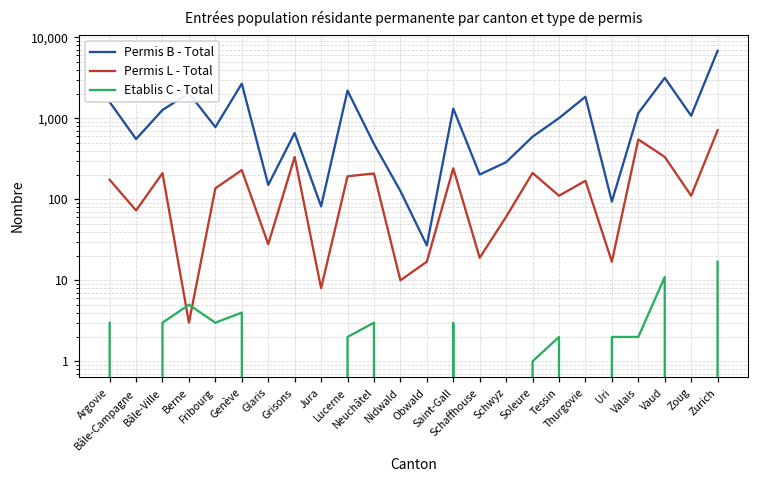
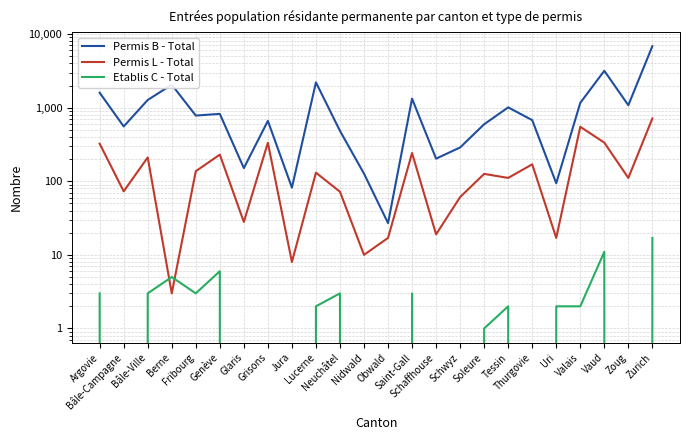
  {
    "Permis B - Total": {
      "Argovie": "1,600",
      "Bâle-Campagne": "600",
      "Bâle-Ville": "1,300",
      "Fribourg": "800",
-     "Genève": "2,700",
+     "Genève": "800",
      "Glaris": "150",
      "Grisons": "700",
      "Jura": "80",
      "Lucerne": "2,200",
      "Neuchâtel": "500",
      "Nidwald": "130",
      "Obwald": "27",
      "Saint-Gall": "1,300",
      "Schaffhouse": "200",
      "Schwyz": "290",
      "Soleure": "600",
      "Tessin": "1,000",
-     "Thurgovie": "1,900",
+     "Thurgovie": "700",
      "Uri": "90",
      "Valais": "1,200",
      "Vaud": "3,200",
      "Zoug": "1,100",
      "Zurich": "7,000"
    },
    "Permis L - Total": {
-     "Argovie": "180",
+     "Argovie": "300",
      "Bâle-Campagne": "70",
      "Bâle-Ville": "210",
      "Berne": "3",
      "Fribourg": "140",
      "Genève": "230",
      "Glaris": "28",
      "Grisons": "300",
      "Jura": "8",
-     "Lucerne": "190",
-     "Neuchâtel": "210",
+     "Lucerne": "130",
+     "Neuchâtel": "70",
      "Nidwald": "10",
      "Obwald": "17",
      "Saint-Gall": "240",
      "Schaffhouse": "19",
      "Schwyz": "60",
-     "Soleure": "210",
+     "Soleure": "130",
      "Tessin": "110",
      "Thurgovie": "170",
      "Uri": "17",
      "Valais": "600",
      "Vaud": "300",
      "Zoug": "110",
      "Zurich": "700"
    },
    "Etablis C - Total": {
      "Argovie": "3",
      "Bâle-Ville": "3",
      "Berne": "5",
      "Fribourg": "3",
-     "Genève": "4",
+     "Genève": "6",
      "Lucerne": "2",
      "Neuchâtel": "3",
      "Saint-Gall": "3",
      "Soleure": "1",
      "Tessin": "2",
      "Uri": "2",
      "Valais": "2",
      "Vaud": "11",
      "Zurich": "17"
    }
  }
